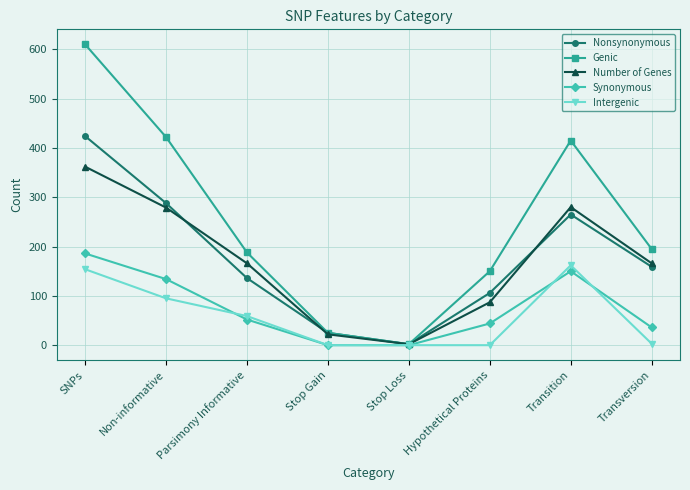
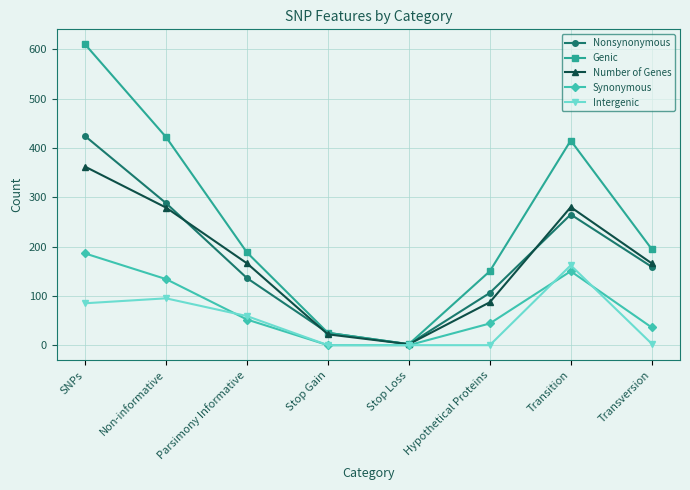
  {
    "Intergenic": {
-     "SNPs": 150,
+     "SNPs": 90,
      "Non-informative": 100,
      "Parsimony Informative": 60,
      "Hypothetical Proteins": 0,
      "Transition": 160,
      "Transversion": 0
    }
  }
